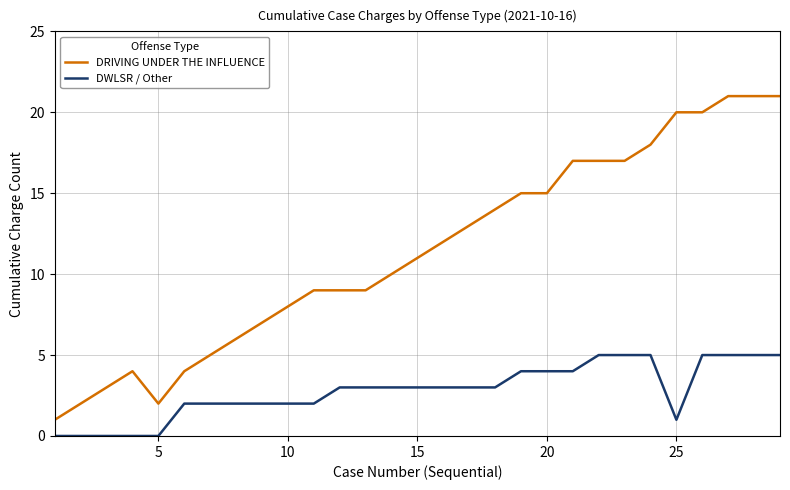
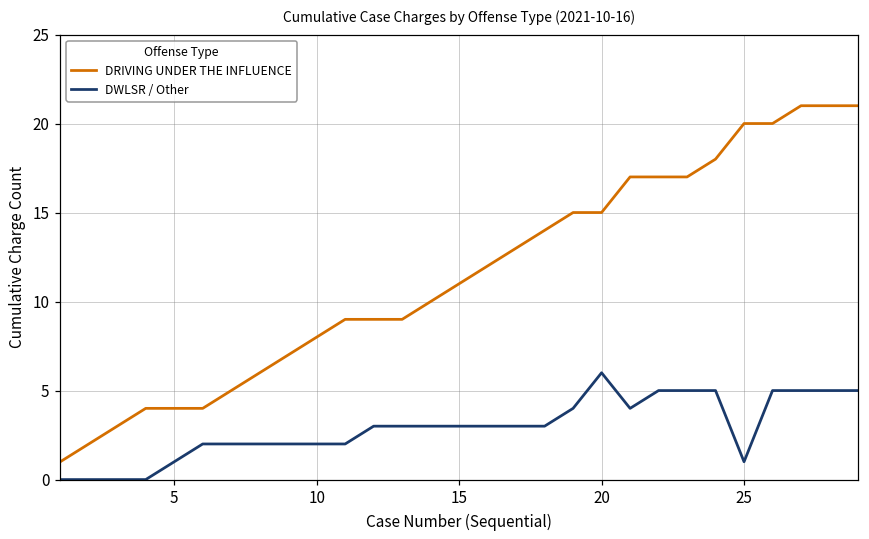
  {
    "DRIVING UNDER THE INFLUENCE": {
-     "5": 2,
+     "5": 4,
      "10": 8,
      "15": 11,
      "20": 15,
      "25": 20
    },
    "DWLSR / Other": {
-     "5": 0,
+     "5": 1,
      "10": 2,
      "15": 3,
-     "20": 4,
+     "20": 6,
      "25": 1
    }
  }
